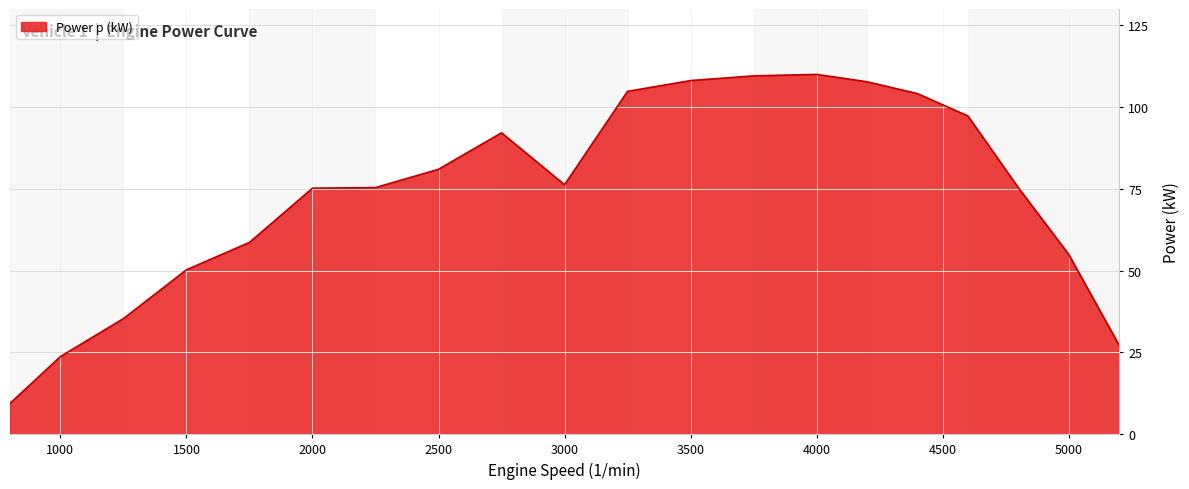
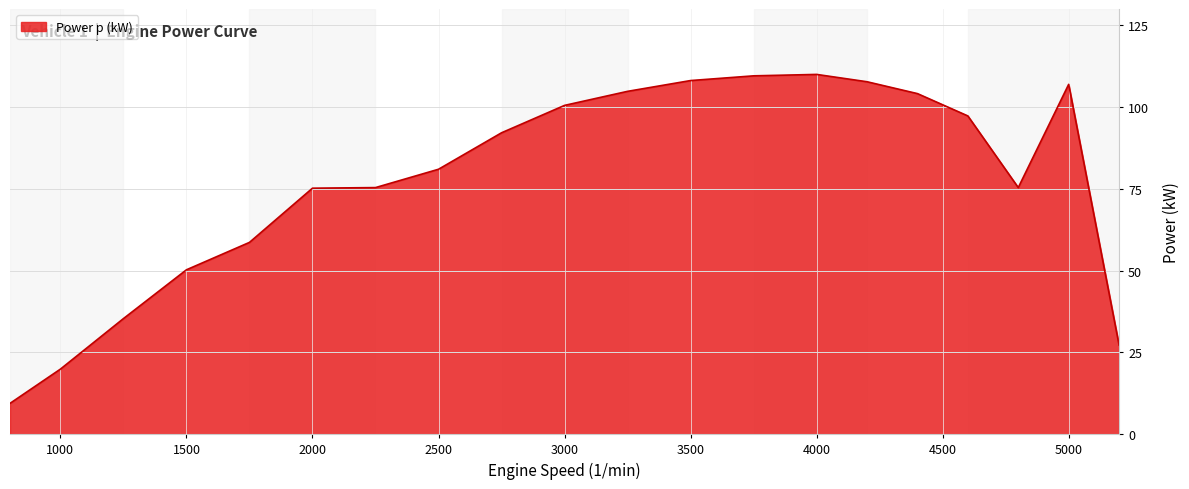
  {
-   "1000": 24,
+   "1000": 20,
    "1500": 50,
    "2000": 75,
    "2500": 81,
-   "3000": 76,
+   "3000": 101,
    "3500": 108,
    "4000": 110,
-   "5000": 55
+   "5000": 107
  }
